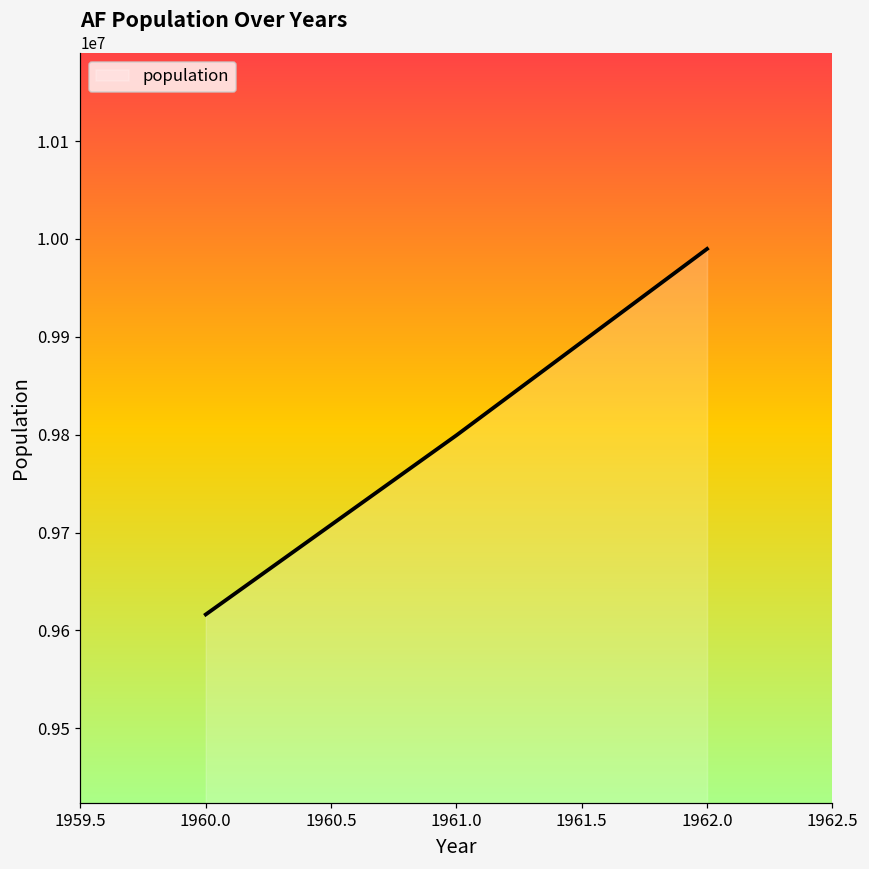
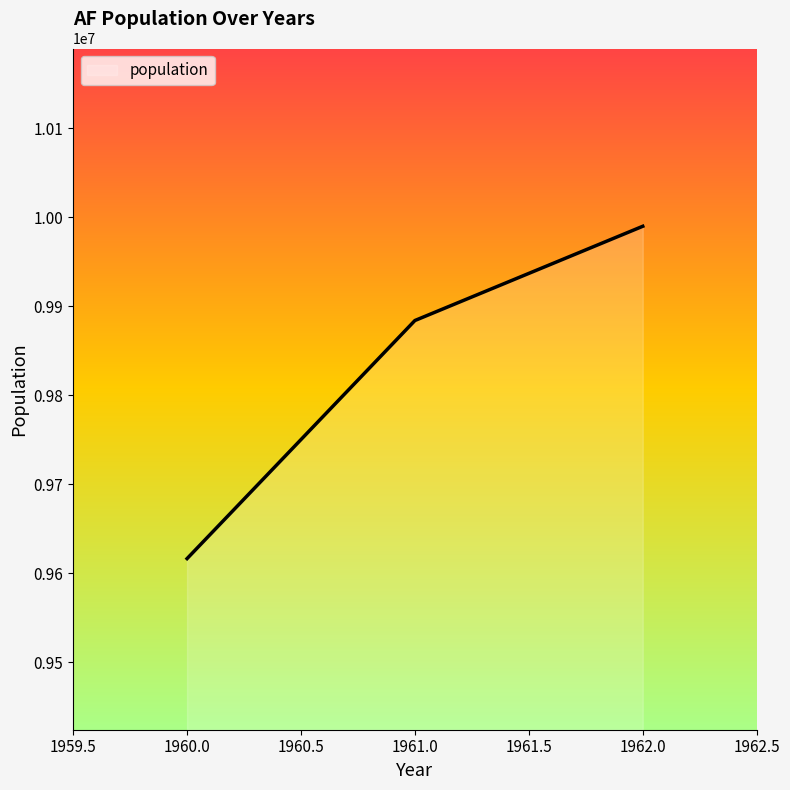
  {
    "1960.0": 9620000,
-   "1961.0": 9800000,
+   "1961.0": 9880000,
    "1962.0": 9990000
  }
